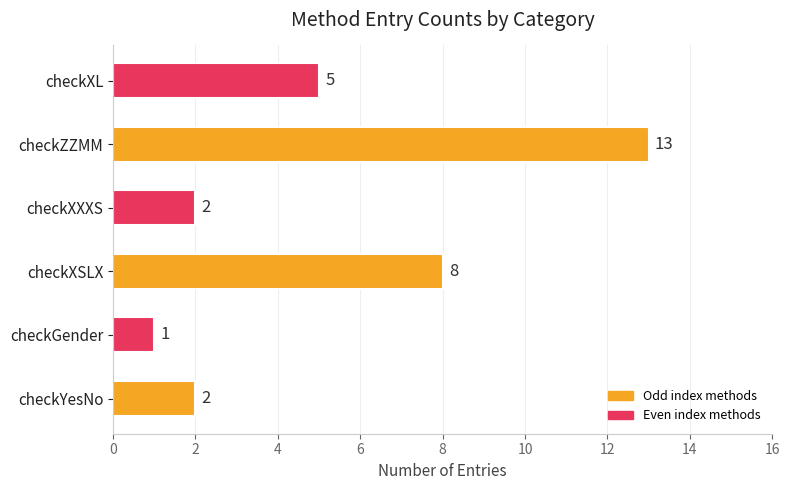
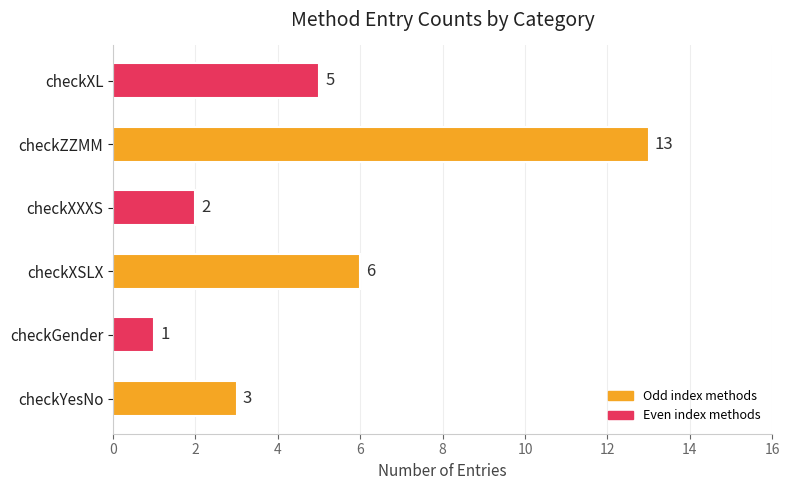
  {
    "checkXL": 5,
    "checkZZMM": 13,
    "checkXXXS": 2,
-   "checkXSLX": 8,
+   "checkXSLX": 6,
    "checkGender": 1,
-   "checkYesNo": 2
+   "checkYesNo": 3
  }
